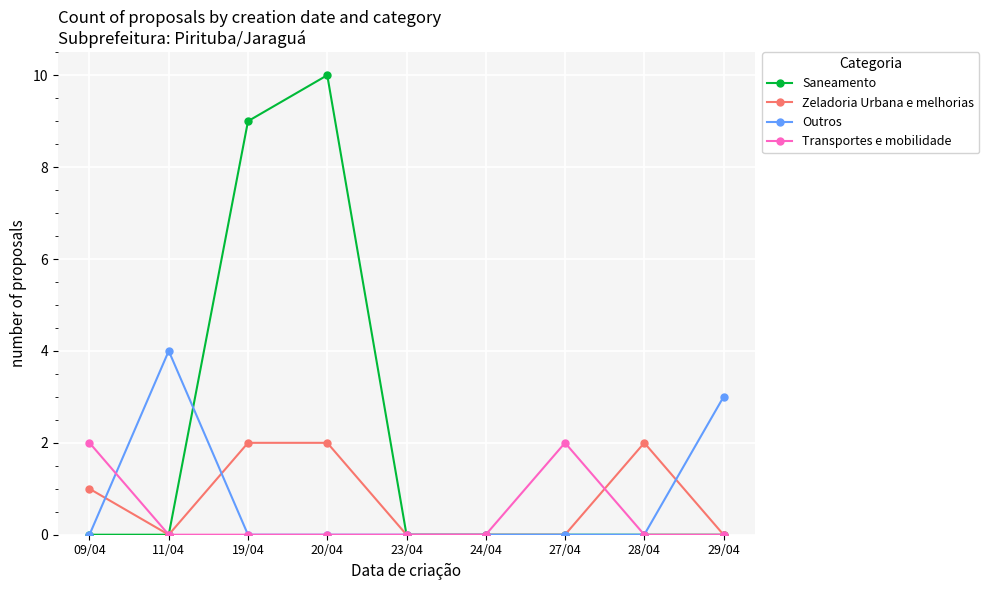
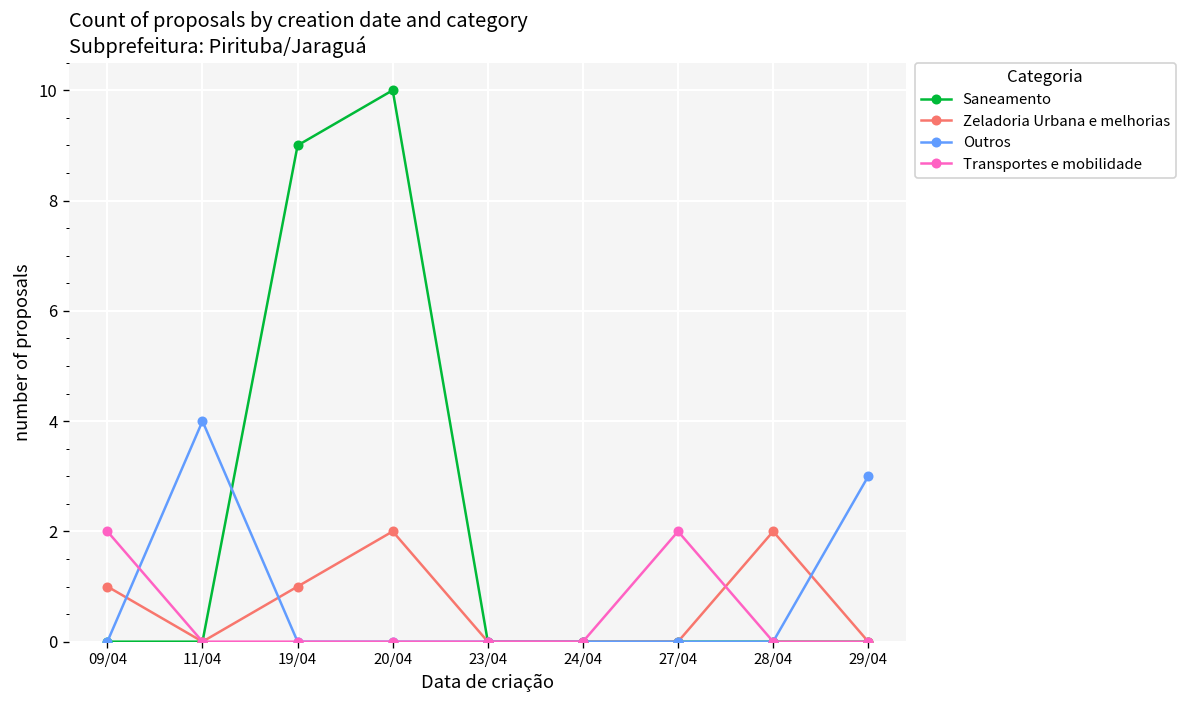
  {
    "Saneamento": {
      "19/04": 9,
      "20/04": 10
    },
    "Zeladoria Urbana e melhorias": {
      "09/04": 1,
-     "19/04": 2,
+     "19/04": 1,
      "20/04": 2,
      "28/04": 2
    },
    "Outros": {
      "11/04": 4,
      "29/04": 3
    },
    "Transportes e mobilidade": {
      "09/04": 2,
      "27/04": 2
    }
  }
